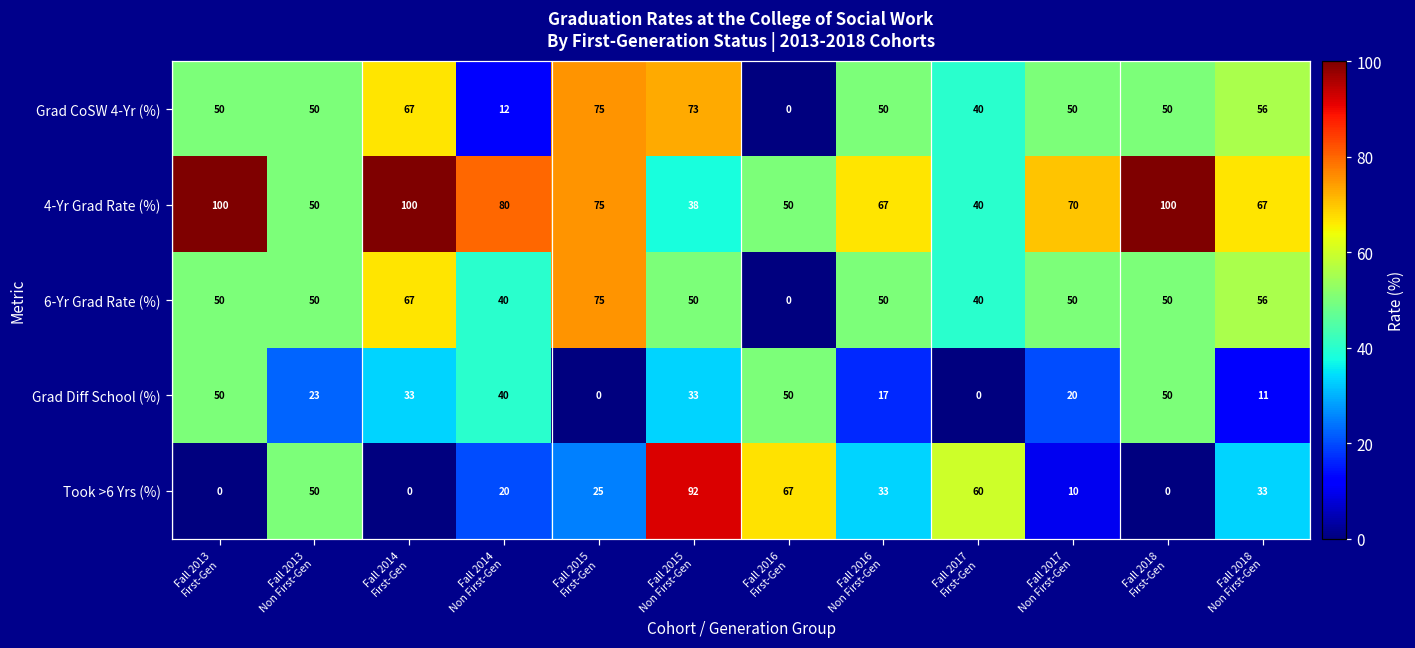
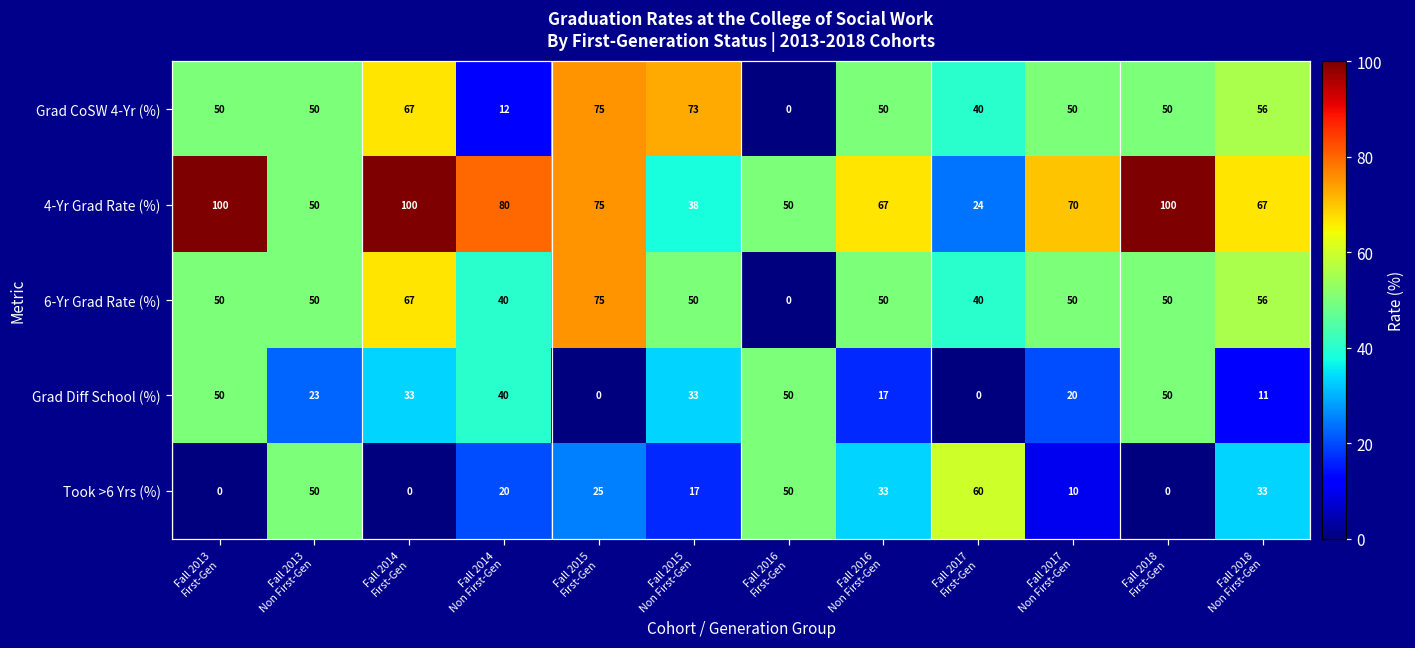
  {
    "Grad CoSW 4-Yr (%)": {
      "Fall 2013 First-Gen": 50,
      "Fall 2013 Non First-Gen": 50,
      "Fall 2014 First-Gen": 67,
      "Fall 2014 Non First-Gen": 12,
      "Fall 2015 First-Gen": 75,
      "Fall 2015 Non First-Gen": 73,
      "Fall 2016 First-Gen": 0,
      "Fall 2016 Non First-Gen": 50,
      "Fall 2017 First-Gen": 40,
      "Fall 2017 Non First-Gen": 50,
      "Fall 2018 First-Gen": 50,
      "Fall 2018 Non First-Gen": 56
    },
    "4-Yr Grad Rate (%)": {
      "Fall 2013 First-Gen": 100,
      "Fall 2013 Non First-Gen": 50,
      "Fall 2014 First-Gen": 100,
      "Fall 2014 Non First-Gen": 80,
      "Fall 2015 First-Gen": 75,
      "Fall 2015 Non First-Gen": 38,
      "Fall 2016 First-Gen": 50,
      "Fall 2016 Non First-Gen": 67,
-     "Fall 2017 First-Gen": 40,
+     "Fall 2017 First-Gen": 24,
      "Fall 2017 Non First-Gen": 70,
      "Fall 2018 First-Gen": 100,
      "Fall 2018 Non First-Gen": 67
    },
    "6-Yr Grad Rate (%)": {
      "Fall 2013 First-Gen": 50,
      "Fall 2013 Non First-Gen": 50,
      "Fall 2014 First-Gen": 67,
      "Fall 2014 Non First-Gen": 40,
      "Fall 2015 First-Gen": 75,
      "Fall 2015 Non First-Gen": 50,
      "Fall 2016 First-Gen": 0,
      "Fall 2016 Non First-Gen": 50,
      "Fall 2017 First-Gen": 40,
      "Fall 2017 Non First-Gen": 50,
      "Fall 2018 First-Gen": 50,
      "Fall 2018 Non First-Gen": 56
    },
    "Grad Diff School (%)": {
      "Fall 2013 First-Gen": 50,
      "Fall 2013 Non First-Gen": 23,
      "Fall 2014 First-Gen": 33,
      "Fall 2014 Non First-Gen": 40,
      "Fall 2015 First-Gen": 0,
      "Fall 2015 Non First-Gen": 33,
      "Fall 2016 First-Gen": 50,
      "Fall 2016 Non First-Gen": 17,
      "Fall 2017 First-Gen": 0,
      "Fall 2017 Non First-Gen": 20,
      "Fall 2018 First-Gen": 50,
      "Fall 2018 Non First-Gen": 11
    },
    "Took >6 Yrs (%)": {
      "Fall 2013 First-Gen": 0,
      "Fall 2013 Non First-Gen": 50,
      "Fall 2014 First-Gen": 0,
      "Fall 2014 Non First-Gen": 20,
      "Fall 2015 First-Gen": 25,
-     "Fall 2015 Non First-Gen": 92,
-     "Fall 2016 First-Gen": 67,
+     "Fall 2015 Non First-Gen": 17,
+     "Fall 2016 First-Gen": 50,
      "Fall 2016 Non First-Gen": 33,
      "Fall 2017 First-Gen": 60,
      "Fall 2017 Non First-Gen": 10,
      "Fall 2018 First-Gen": 0,
      "Fall 2018 Non First-Gen": 33
    }
  }
